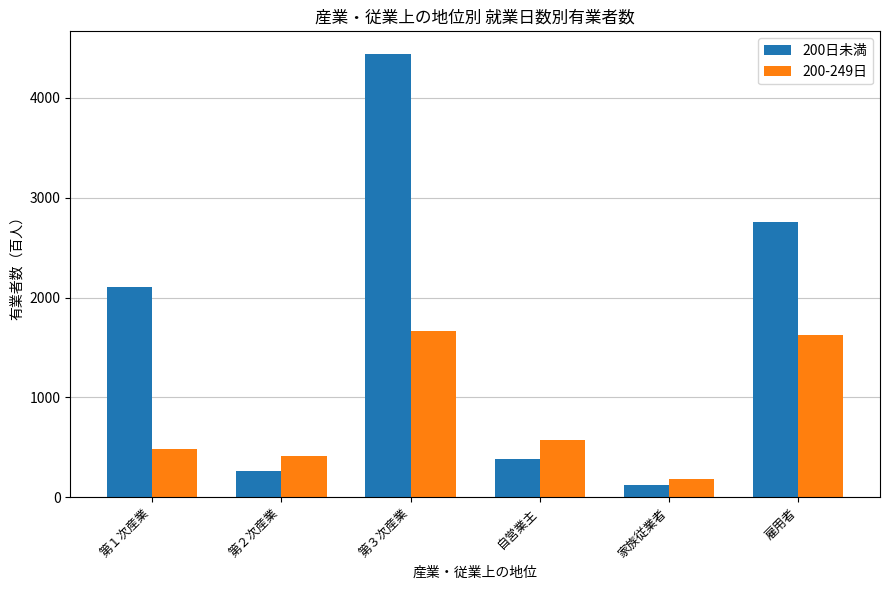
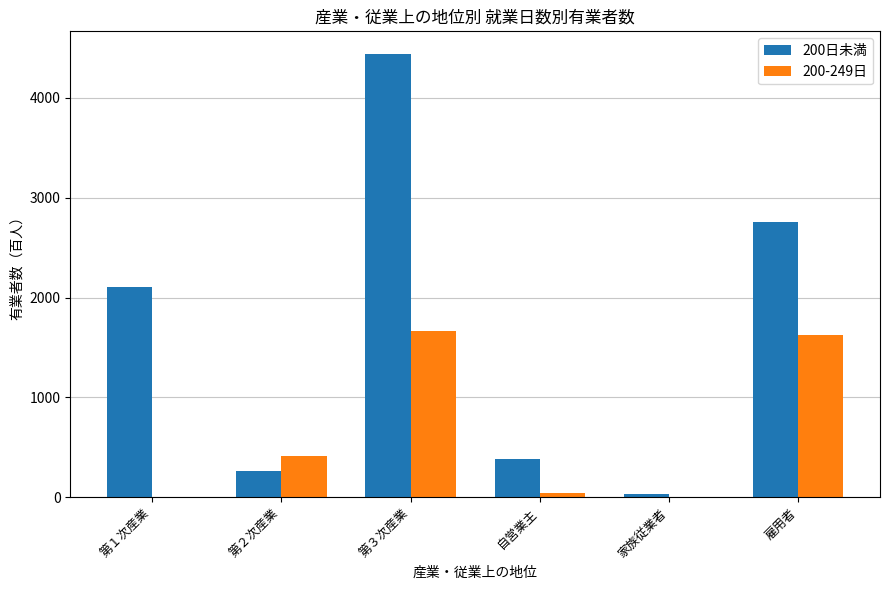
  {
    "200日未満": {
      "第１次産業": 2100,
      "第２次産業": 300,
      "第３次産業": 4400,
      "自営業主": 400,
-     "家族従業者": 100,
+     "家族従業者": 0,
      "雇用者": 2800
    },
    "200-249日": {
-     "第１次産業": 500,
+     "第１次産業": 0,
      "第２次産業": 400,
      "第３次産業": 1700,
-     "自営業主": 600,
-     "家族従業者": 200,
+     "自営業主": 0,
+     "家族従業者": 0,
      "雇用者": 1600
    }
  }
